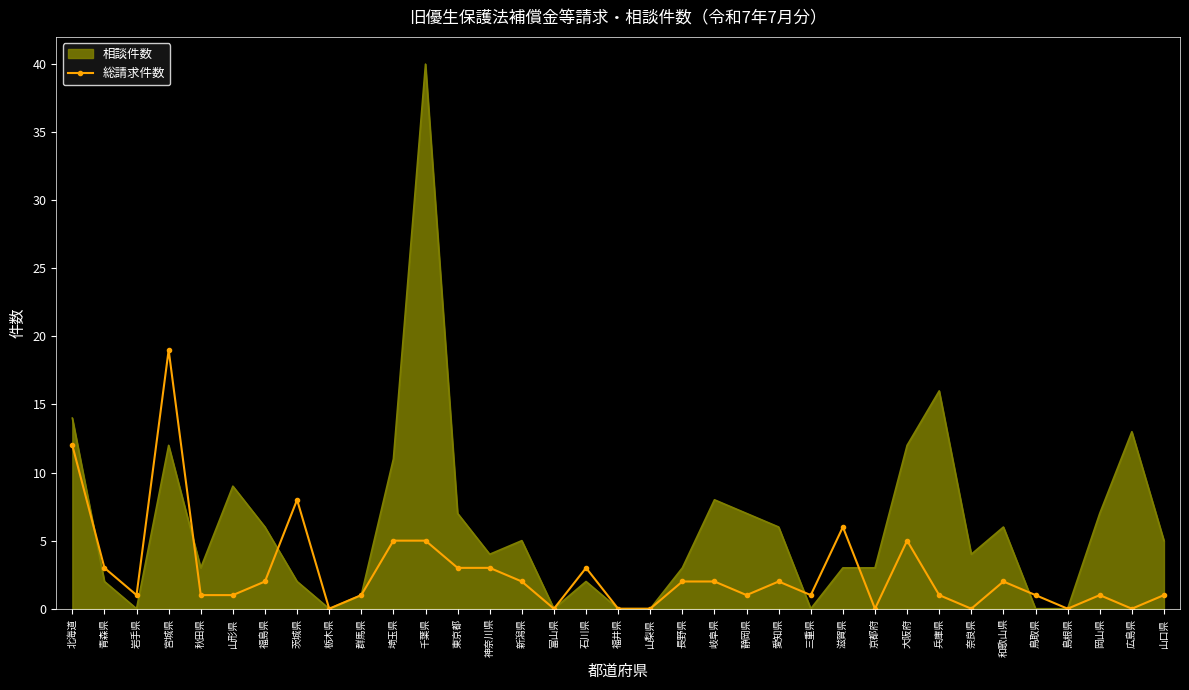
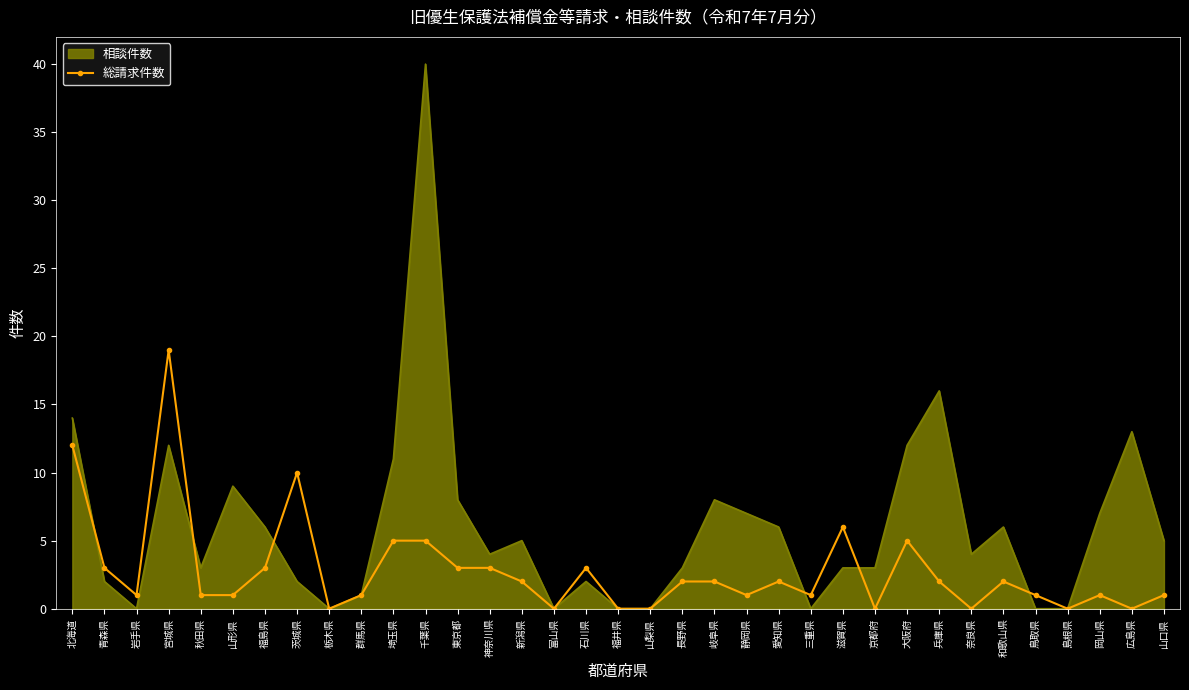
  {
    "相談件数": {
      "北海道": 14,
      "青森県": 2,
      "岩手県": 0,
      "宮城県": 12,
      "秋田県": 3,
      "山形県": 9,
      "福島県": 6,
      "茨城県": 2,
      "埼玉県": 11,
      "千葉県": 40,
-     "東京都": 7,
+     "東京都": 8,
      "神奈川県": 4,
      "新潟県": 5,
      "石川県": 2,
      "長野県": 3,
      "岐阜県": 8,
      "静岡県": 7,
      "愛知県": 6,
      "三重県": 0,
      "滋賀県": 3,
      "京都府": 3,
      "大阪府": 12,
      "兵庫県": 16,
      "奈良県": 4,
      "和歌山県": 6,
      "鳥取県": 0,
      "岡山県": 7,
      "広島県": 13,
      "山口県": 5
    },
    "総請求件数": {
      "北海道": 12,
      "青森県": 3,
      "岩手県": 1,
      "宮城県": 19,
      "秋田県": 1,
      "山形県": 1,
-     "福島県": 2,
-     "茨城県": 8,
+     "福島県": 3,
+     "茨城県": 10,
      "埼玉県": 5,
      "千葉県": 5,
      "東京都": 3,
      "神奈川県": 3,
      "新潟県": 2,
      "石川県": 3,
      "長野県": 2,
      "岐阜県": 2,
      "静岡県": 1,
      "愛知県": 2,
      "三重県": 1,
      "滋賀県": 6,
      "京都府": 0,
      "大阪府": 5,
-     "兵庫県": 1,
+     "兵庫県": 2,
      "奈良県": 0,
      "和歌山県": 2,
      "鳥取県": 1,
      "岡山県": 1,
      "広島県": 0,
      "山口県": 1
    }
  }
